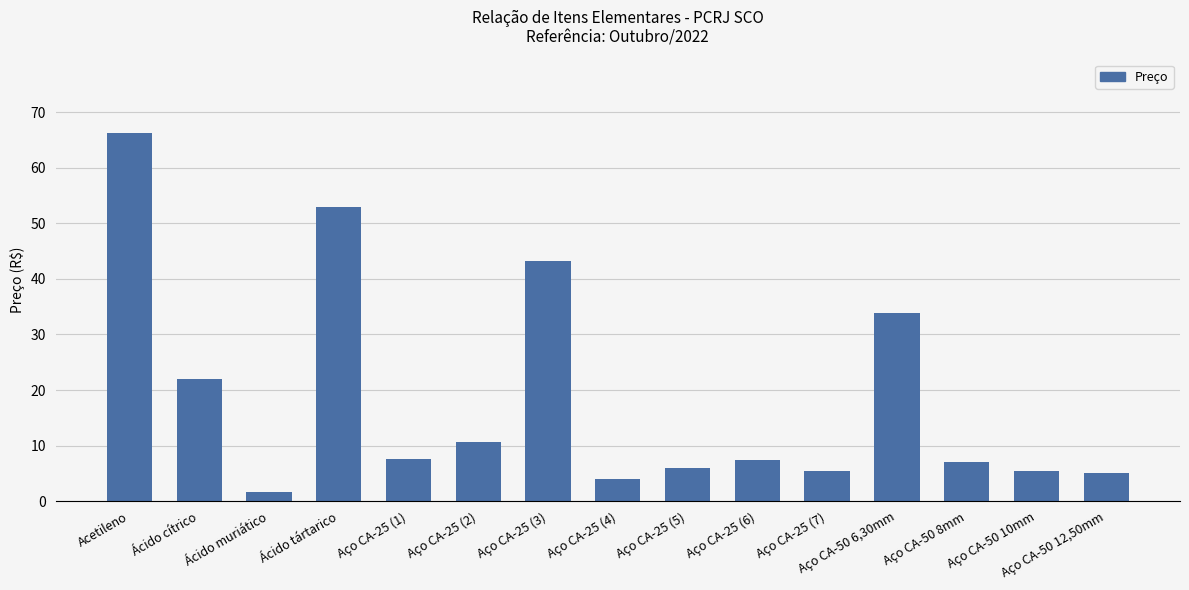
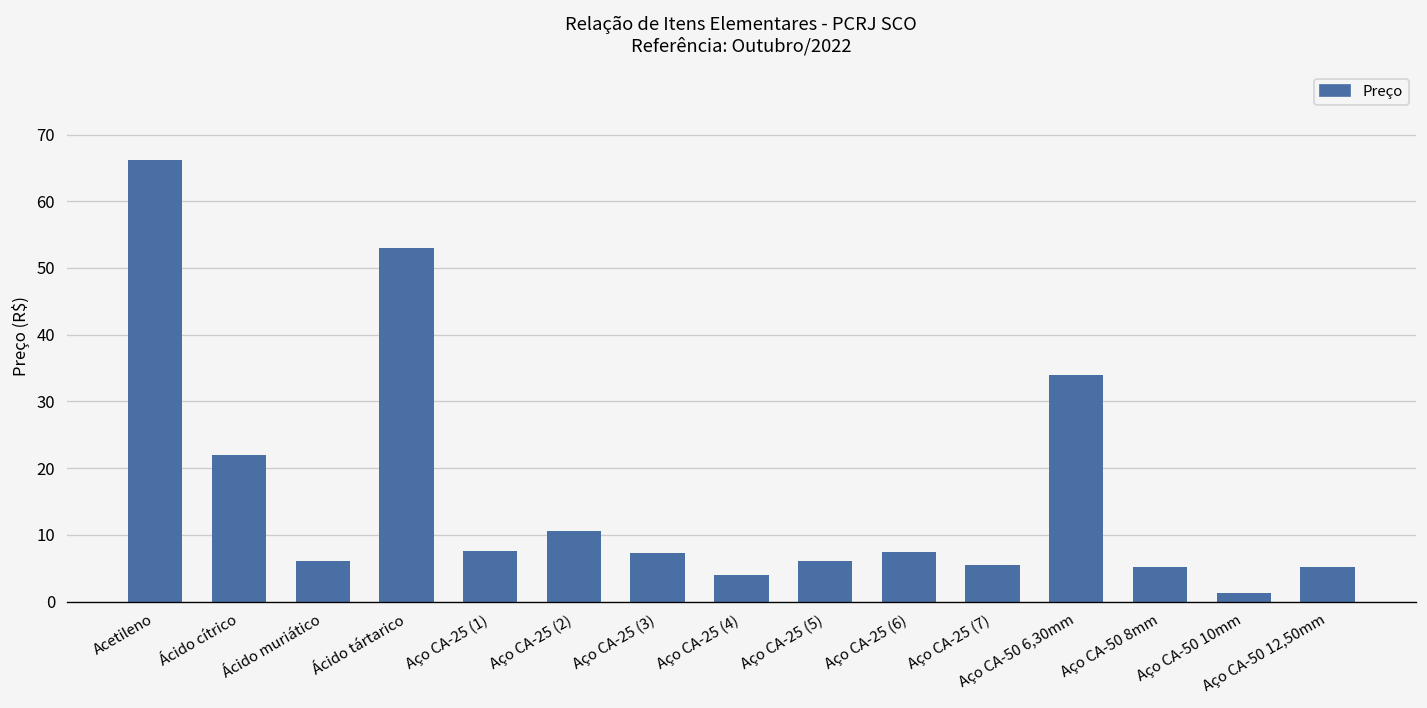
  {
    "Acetileno": 66,
    "Ácido cítrico": 22,
-   "Ácido muriático": 2,
+   "Ácido muriático": 6,
    "Ácido tártarico": 53,
    "Aço CA-25 (1)": 8,
    "Aço CA-25 (2)": 11,
-   "Aço CA-25 (3)": 43,
+   "Aço CA-25 (3)": 7,
    "Aço CA-25 (4)": 4,
    "Aço CA-25 (5)": 6,
    "Aço CA-25 (6)": 7,
    "Aço CA-25 (7)": 5,
    "Aço CA-50 6,30mm": 34,
-   "Aço CA-50 8mm": 7,
-   "Aço CA-50 10mm": 5,
+   "Aço CA-50 8mm": 5,
+   "Aço CA-50 10mm": 1,
    "Aço CA-50 12,50mm": 5
  }
